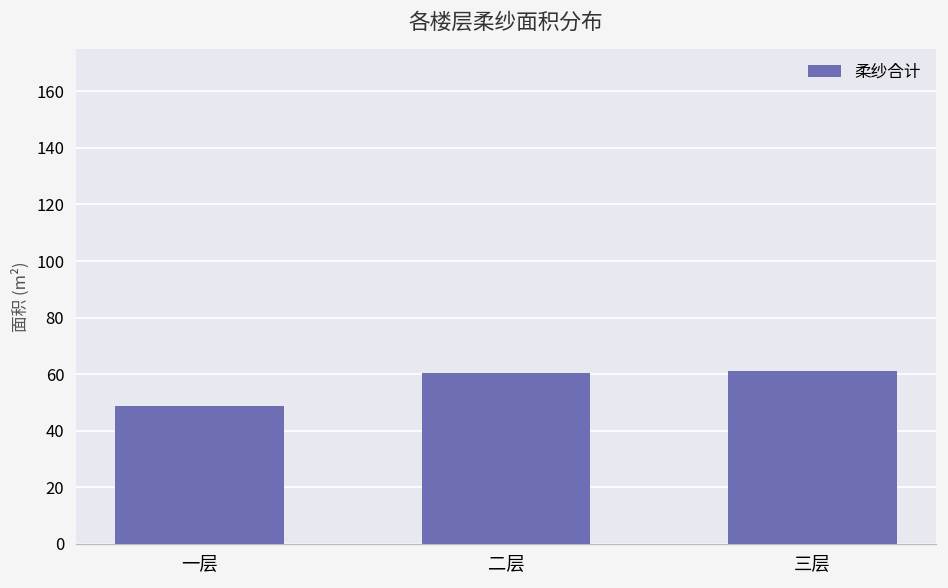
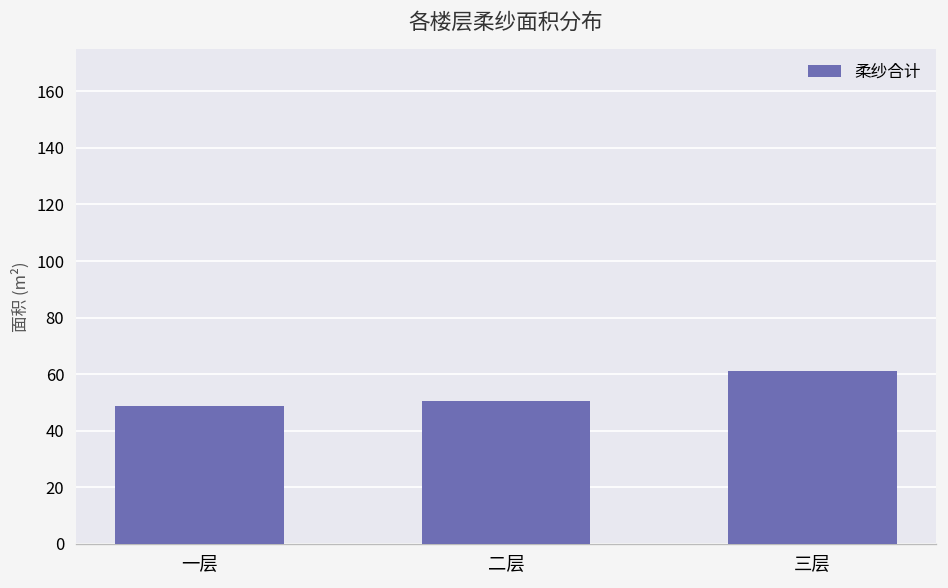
  {
    "一层": 49,
-   "二层": 60,
+   "二层": 50,
    "三层": 61
  }
